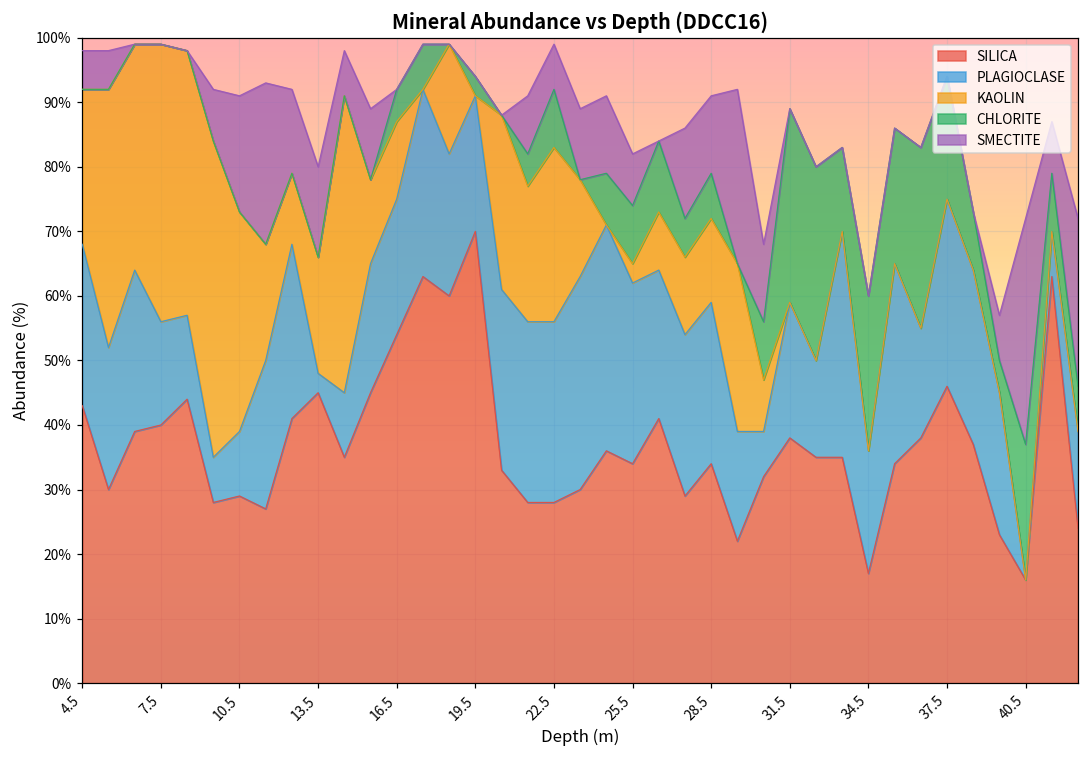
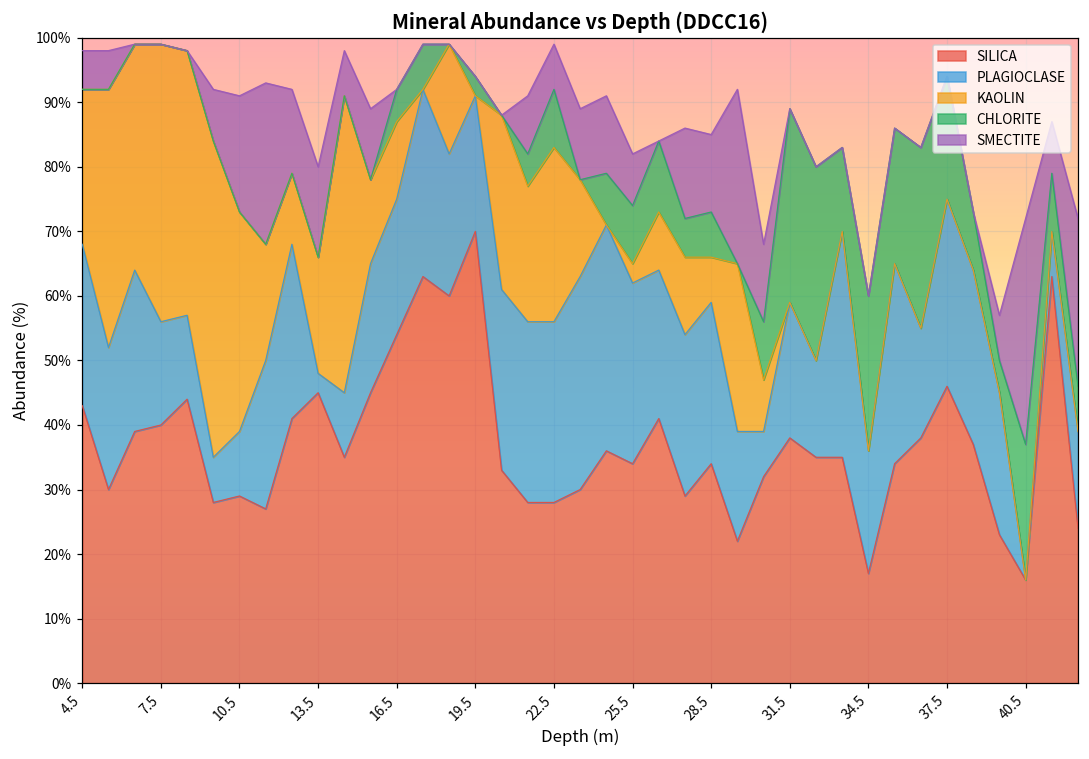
  {
    "SILICA": {
      "4.5": "43%",
      "7.5": "40%",
      "10.5": "29%",
      "13.5": "45%",
      "16.5": "54%",
      "19.5": "70%",
      "22.5": "28%",
      "25.5": "34%",
      "28.5": "34%",
      "31.5": "38%",
      "34.5": "17%",
      "37.5": "46%"
    },
    "PLAGIOCLASE": {
      "4.5": "25%",
      "7.5": "16%",
      "10.5": "10%",
      "13.5": "3%",
      "16.5": "21%",
      "22.5": "28%",
      "25.5": "28%",
      "28.5": "25%"
    },
    "KAOLIN": {
      "16.5": "12%",
      "22.5": "27%",
      "25.5": "3%",
-     "28.5": "13%"
+     "28.5": "7%"
    },
    "CHLORITE": {
      "22.5": "9%",
      "25.5": "9%",
      "28.5": "7%",
      "40.5": "21%"
    },
    "SMECTITE": {
      "4.5": "6%",
      "10.5": "18%",
      "13.5": "14%",
      "22.5": "7%",
      "25.5": "8%",
      "28.5": "12%",
      "40.5": "35%"
    }
  }
